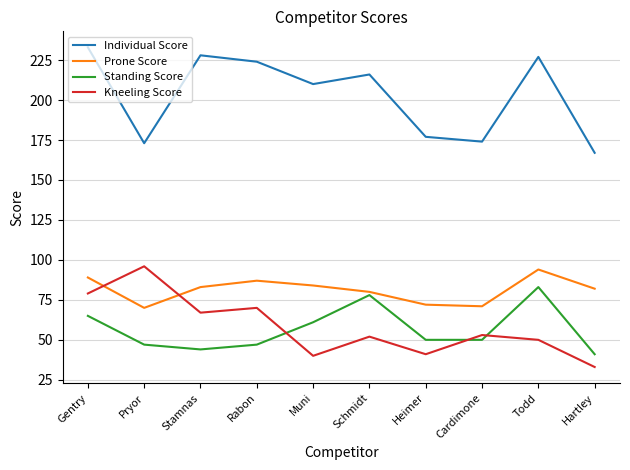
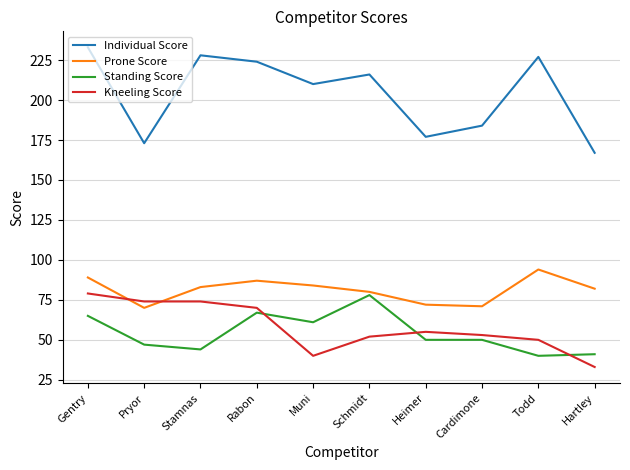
  {
    "Individual Score": {
      "Pryor": 173,
      "Stamnas": 228,
      "Rabon": 224,
      "Muni": 210,
      "Schmidt": 216,
      "Heimer": 177,
-     "Cardimone": 174,
+     "Cardimone": 184,
      "Todd": 227,
      "Hartley": 167
    },
    "Prone Score": {
      "Gentry": 89,
      "Pryor": 70,
      "Stamnas": 83,
      "Rabon": 87,
      "Muni": 84,
      "Schmidt": 80,
      "Heimer": 72,
      "Cardimone": 71,
      "Todd": 94,
      "Hartley": 82
    },
    "Standing Score": {
      "Gentry": 65,
      "Pryor": 47,
      "Stamnas": 44,
-     "Rabon": 47,
+     "Rabon": 67,
      "Muni": 61,
      "Schmidt": 78,
      "Heimer": 50,
      "Cardimone": 50,
-     "Todd": 83,
+     "Todd": 40,
      "Hartley": 41
    },
    "Kneeling Score": {
      "Gentry": 79,
-     "Pryor": 96,
-     "Stamnas": 67,
+     "Pryor": 74,
+     "Stamnas": 74,
      "Rabon": 70,
      "Muni": 40,
      "Schmidt": 52,
-     "Heimer": 41,
+     "Heimer": 55,
      "Cardimone": 53,
      "Todd": 50,
      "Hartley": 33
    }
  }
